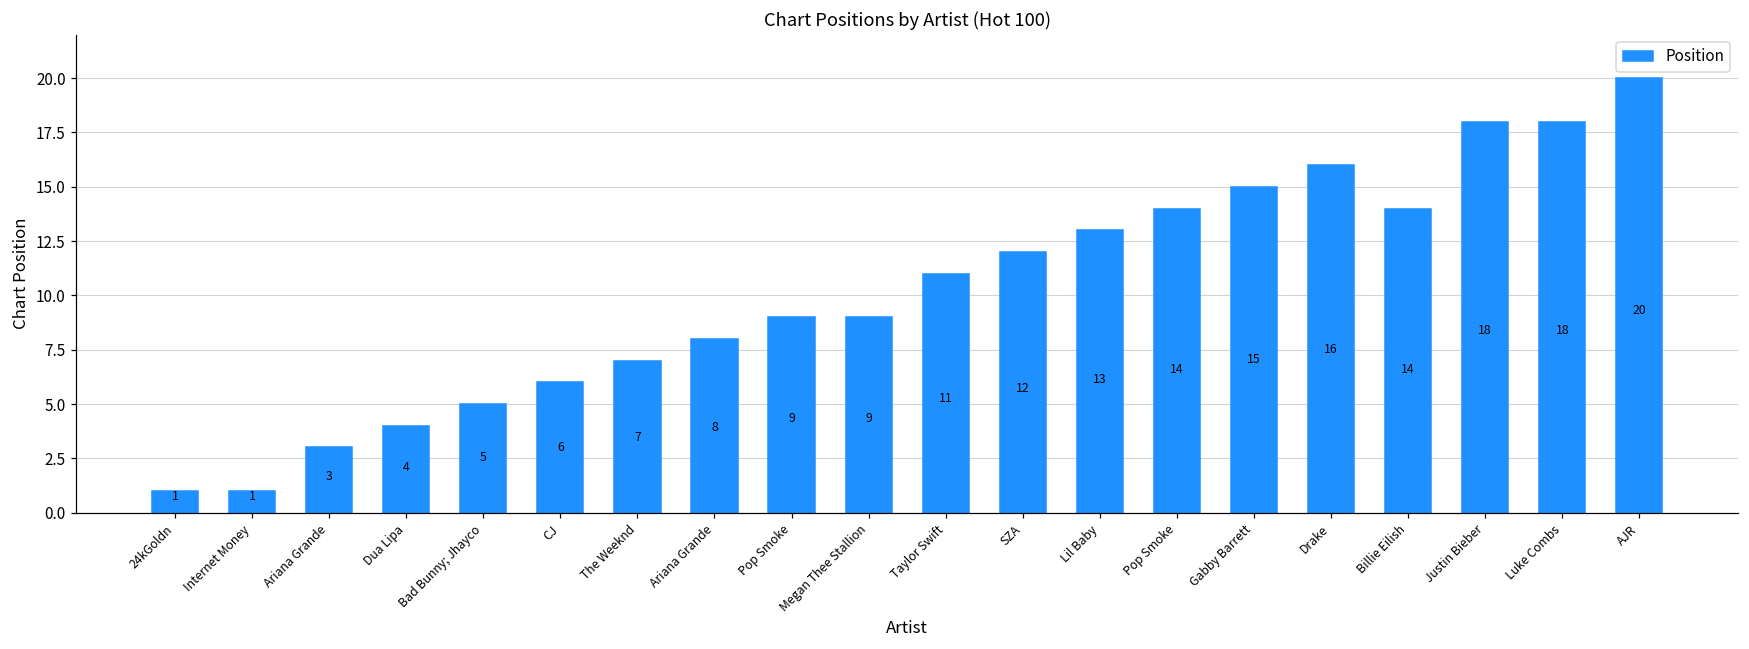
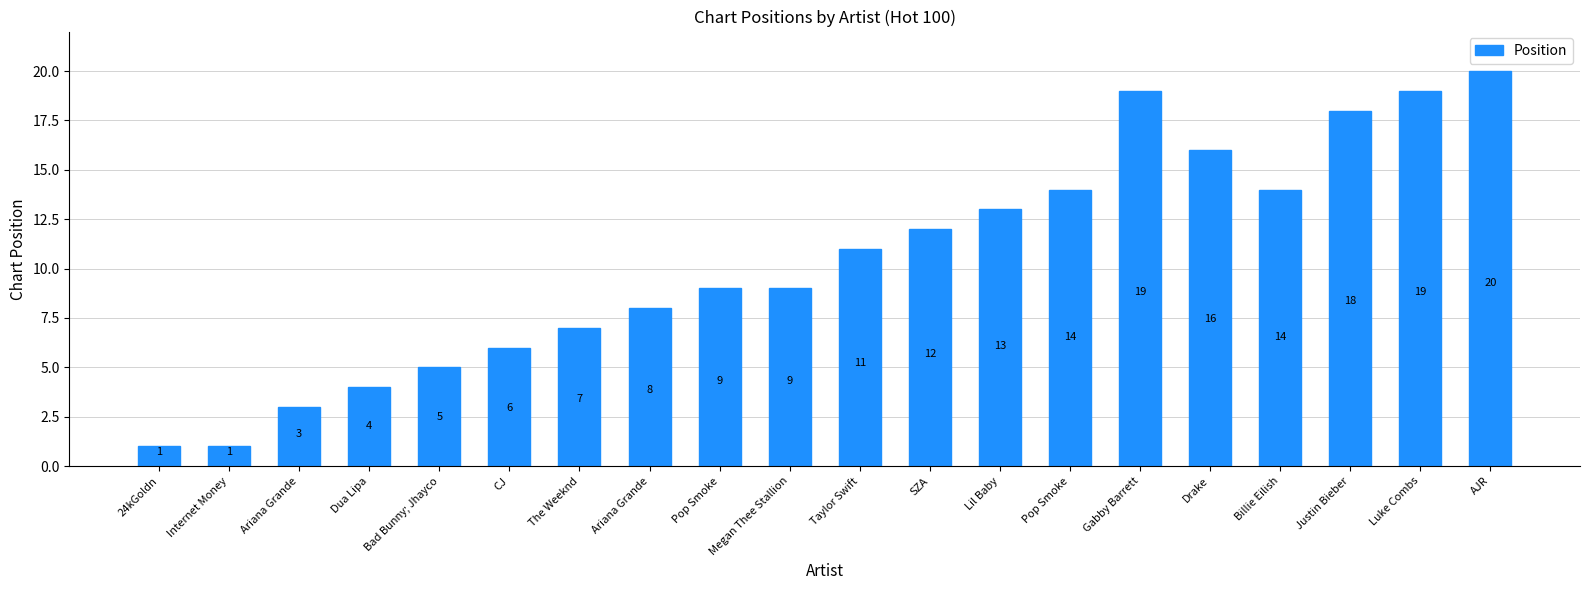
  {
    "24kGoldn": 1,
    "Internet Money": 1,
    "Dua Lipa": 4,
    "Bad Bunny; Jhayco": 5,
    "CJ": 6,
    "The Weeknd": 7,
    "Megan Thee Stallion": 9,
    "Taylor Swift": 11,
    "SZA": 12,
    "Lil Baby": 13,
-   "Gabby Barrett": 15,
+   "Gabby Barrett": 19,
    "Drake": 16,
    "Billie Eilish": 14,
    "Justin Bieber": 18,
-   "Luke Combs": 18,
+   "Luke Combs": 19,
    "AJR": 20
  }
